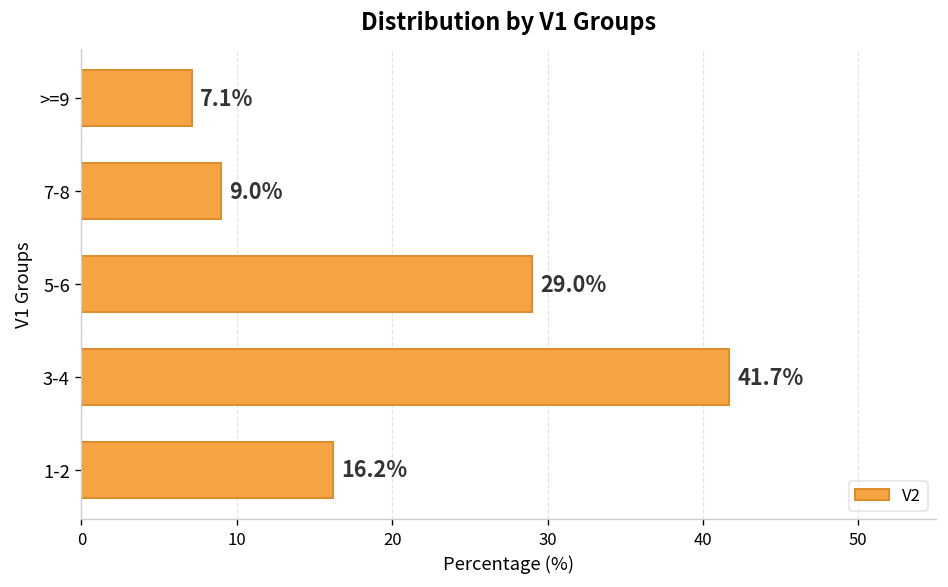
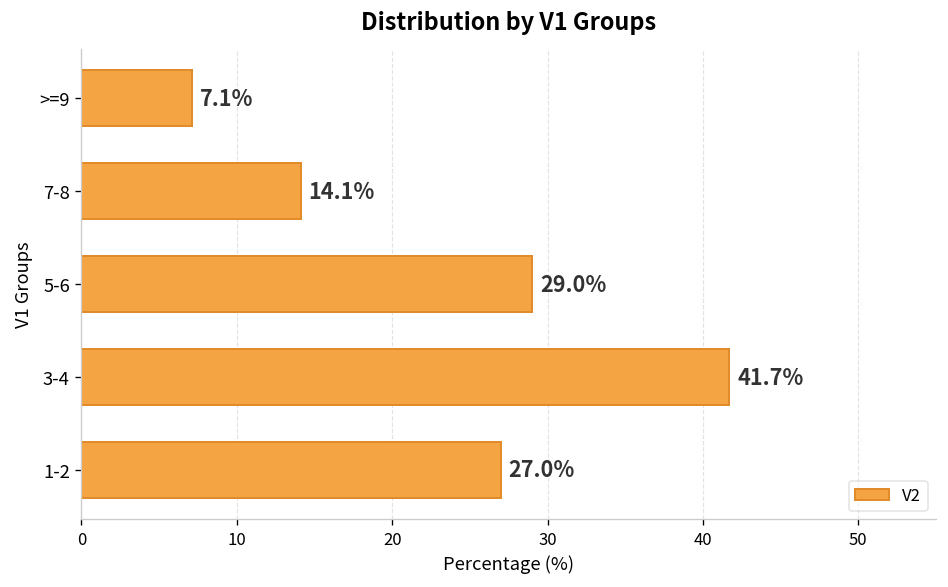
  {
    ">=9": "7.1%",
-   "7-8": "9.0%",
+   "7-8": "14.1%",
    "5-6": "29.0%",
    "3-4": "41.7%",
-   "1-2": "16.2%"
+   "1-2": "27.0%"
  }
